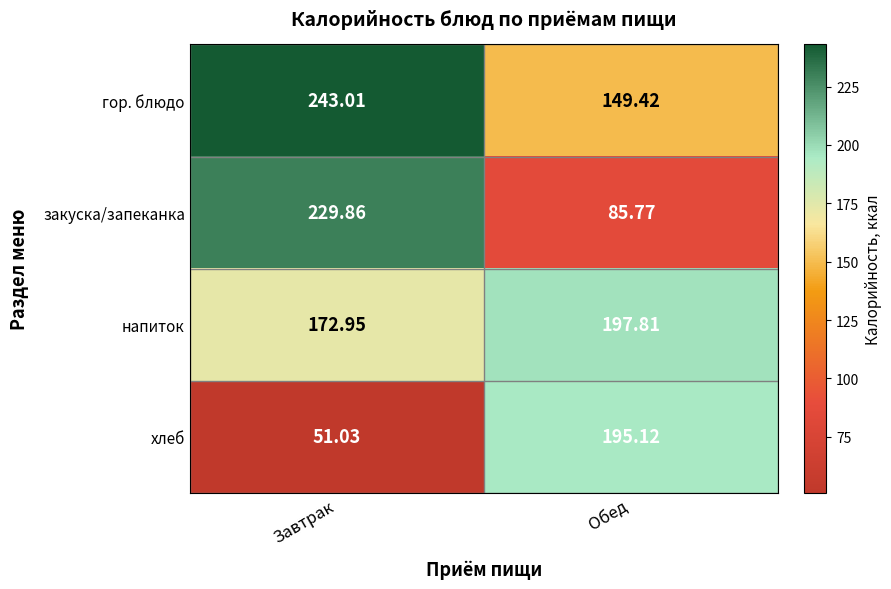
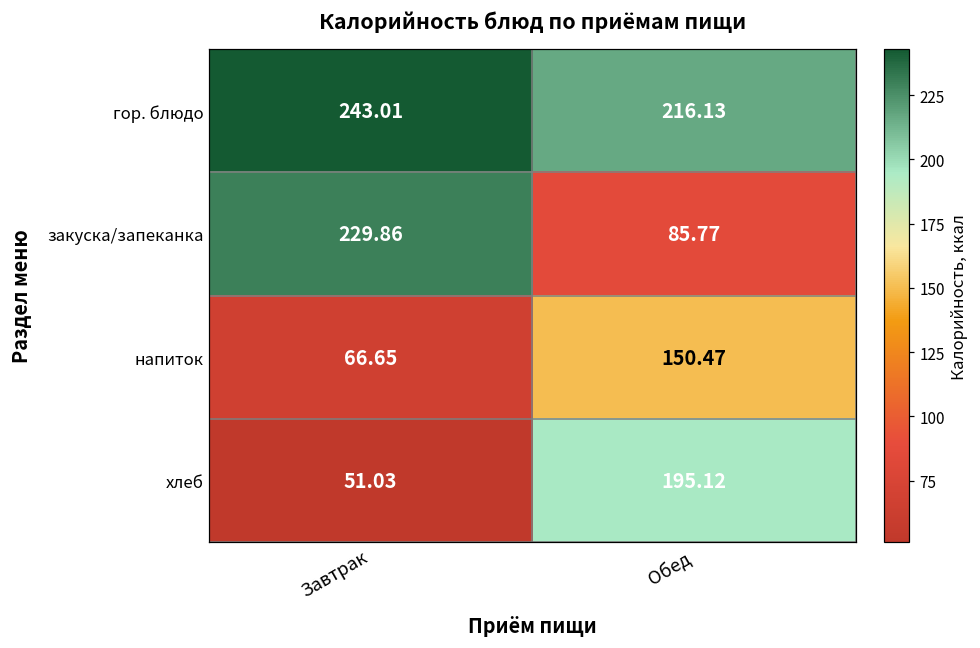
  {
    "гор. блюдо": {
      "Завтрак": 243.01,
-     "Обед": 149.42
+     "Обед": 216.13
    },
    "закуска/запеканка": {
      "Завтрак": 229.86,
      "Обед": 85.77
    },
    "напиток": {
-     "Завтрак": 172.95,
-     "Обед": 197.81
+     "Завтрак": 66.65,
+     "Обед": 150.47
    },
    "хлеб": {
      "Завтрак": 51.03,
      "Обед": 195.12
    }
  }
